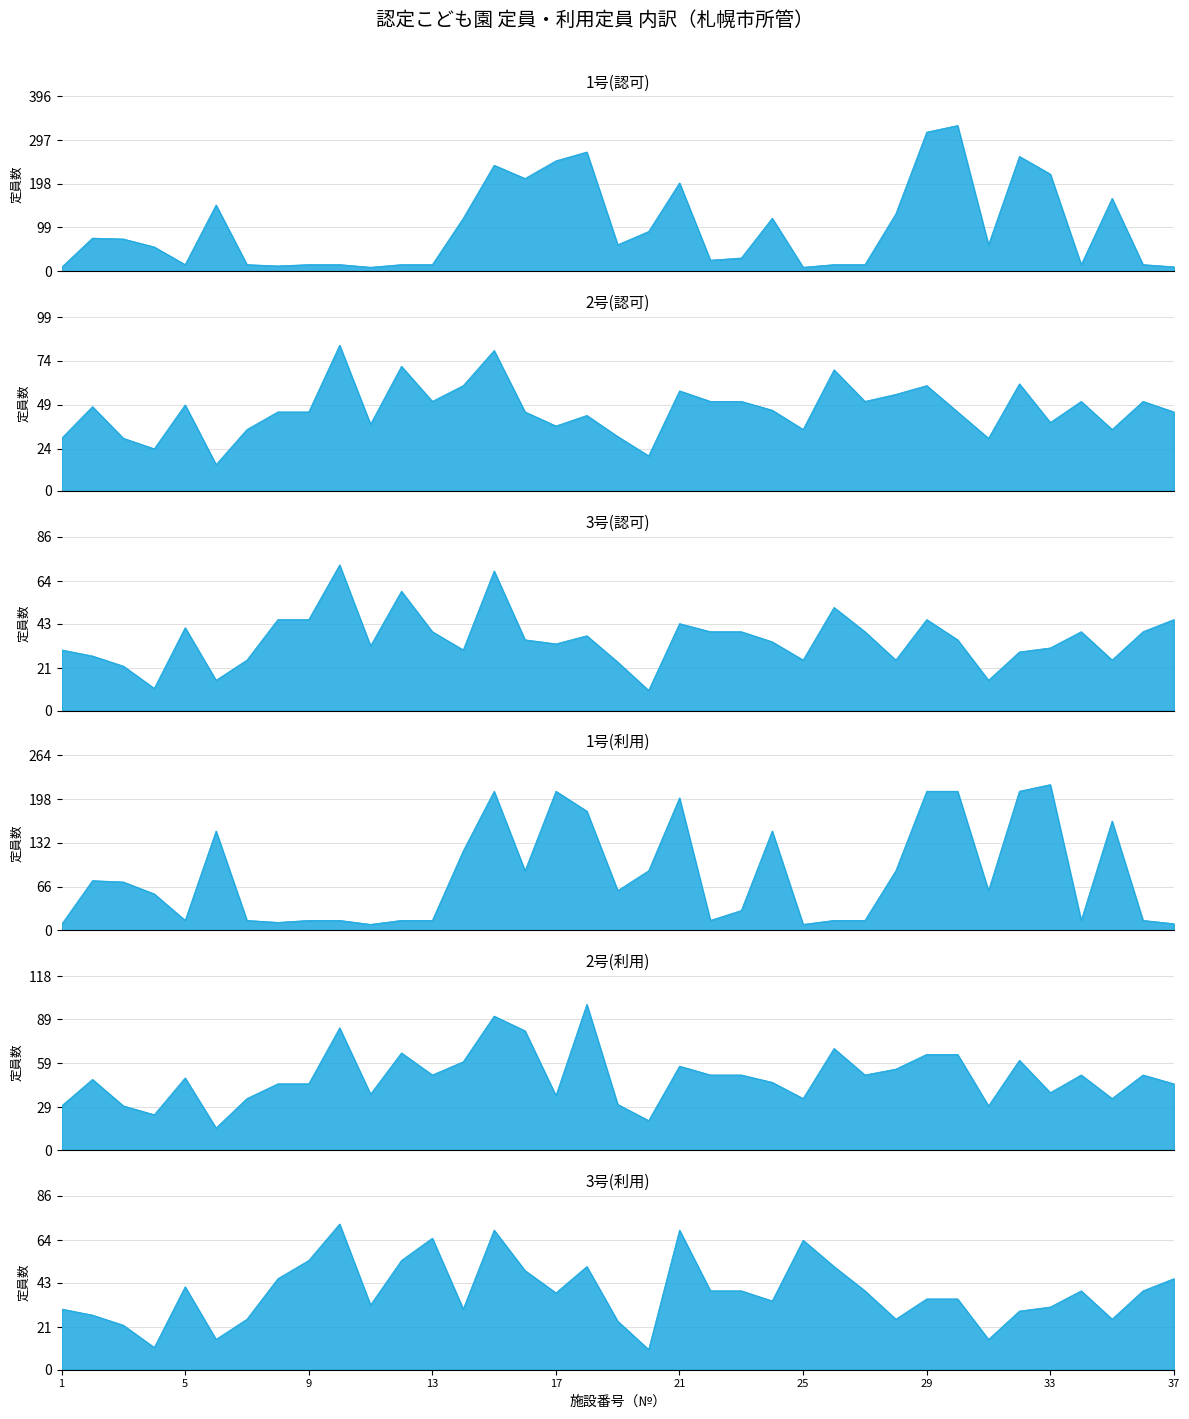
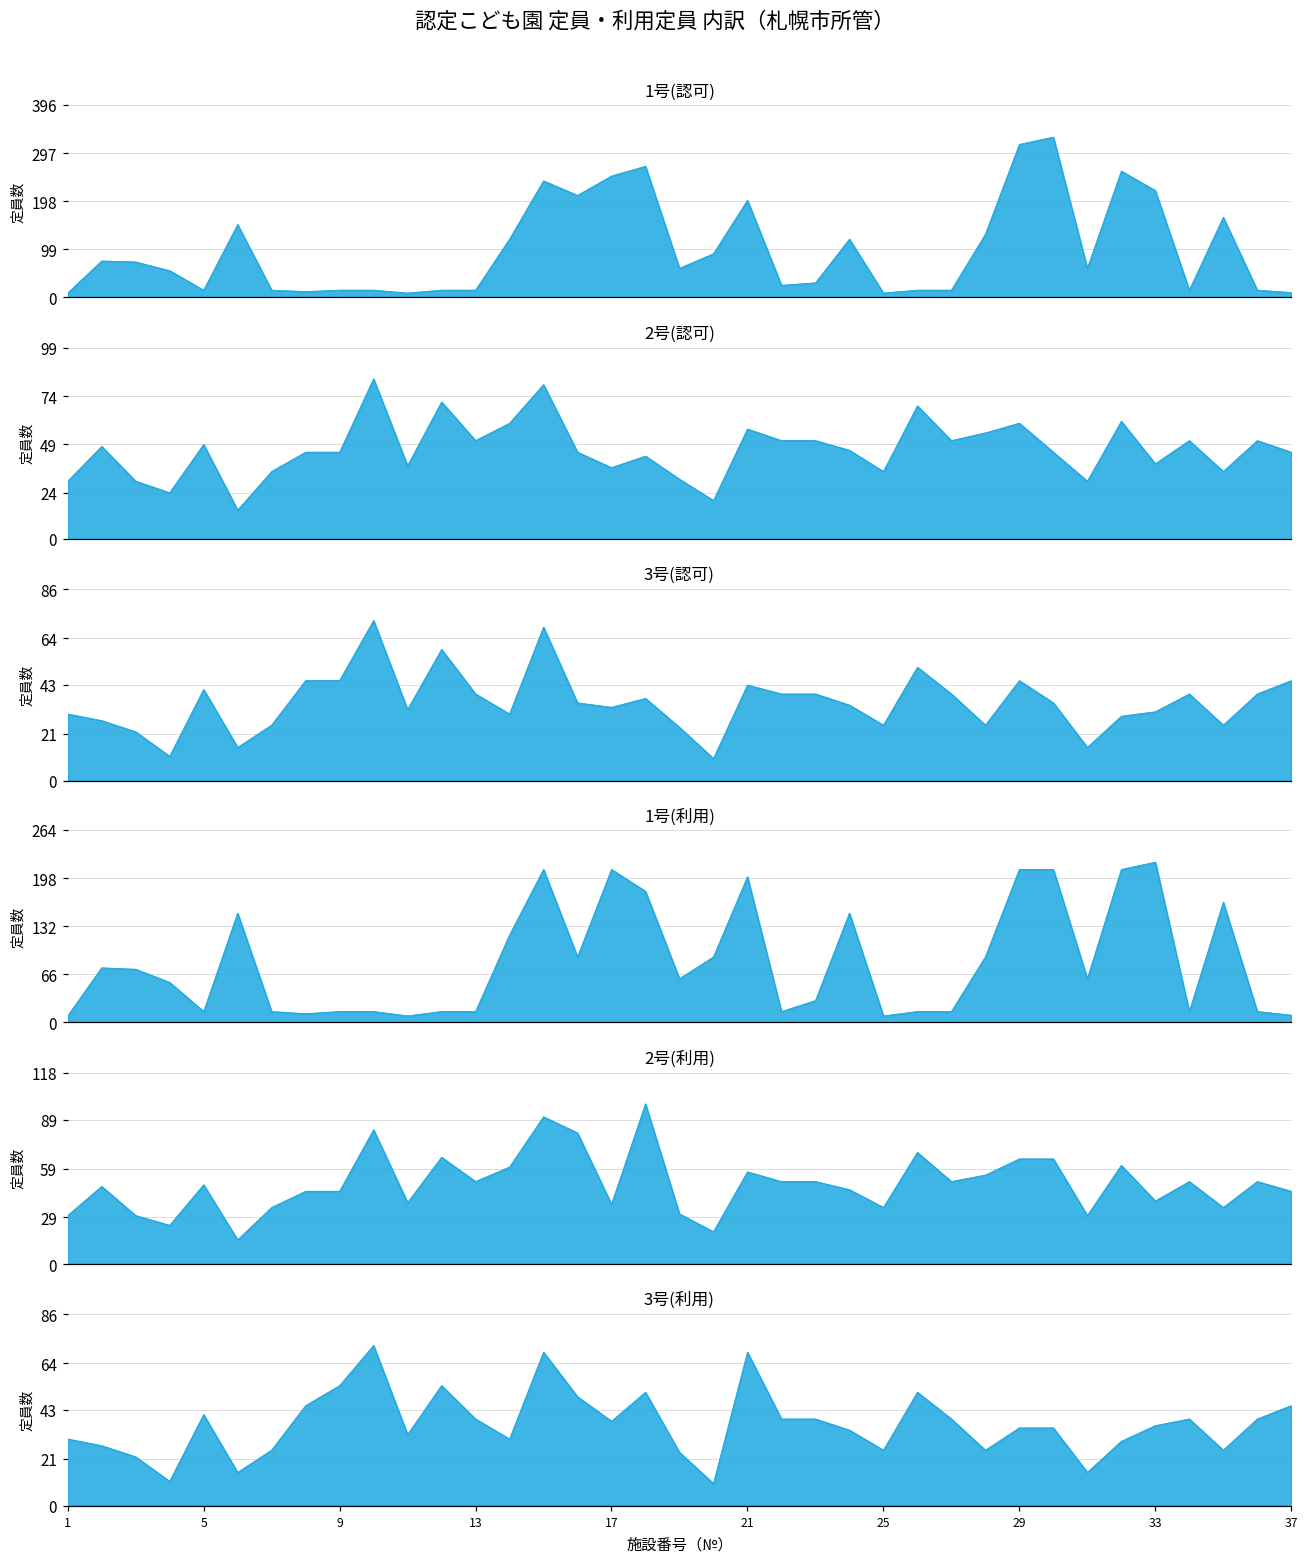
  {
    "3号(利用)": {
      "1": 30,
      "5": 41,
      "9": 54,
-     "13": 65,
+     "13": 39,
      "17": 38,
      "21": 69,
-     "25": 64,
+     "25": 25,
      "29": 35,
-     "33": 31,
+     "33": 36,
      "37": 45
    }
  }
